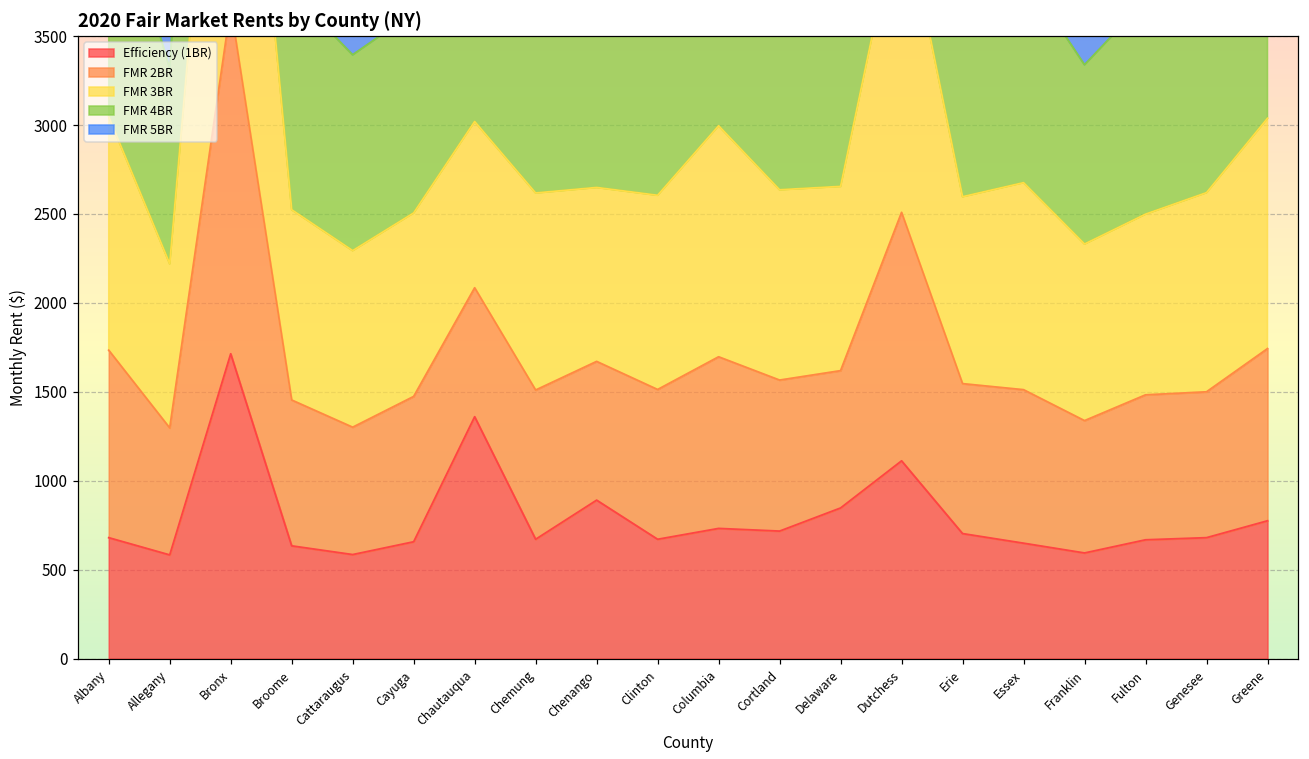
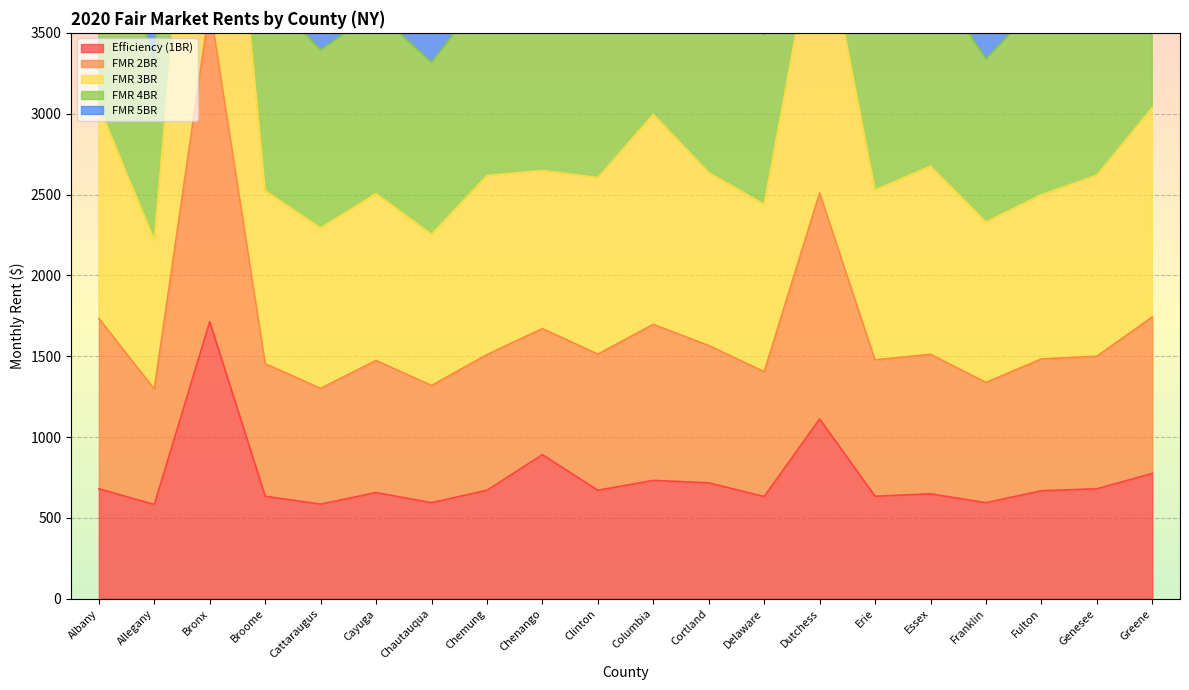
  {
    "Efficiency (1BR)": {
      "Albany": 680,
      "Allegany": 580,
      "Bronx": 1710,
      "Broome": 630,
      "Cattaraugus": 590,
      "Cayuga": 660,
-     "Chautauqua": 1360,
+     "Chautauqua": 590,
      "Chemung": 670,
      "Chenango": 890,
      "Clinton": 670,
      "Columbia": 730,
      "Cortland": 720,
-     "Delaware": 850,
+     "Delaware": 630,
      "Dutchess": 1110,
-     "Erie": 700,
+     "Erie": 630,
      "Essex": 650,
      "Franklin": 590,
      "Fulton": 670,
      "Genesee": 680,
      "Greene": 780
    },
    "FMR 2BR": {
      "Albany": 1050,
      "Allegany": 710,
      "Broome": 820,
      "Cattaraugus": 720,
      "Cayuga": 820,
      "Chautauqua": 730,
      "Chemung": 840,
      "Chenango": 780,
      "Clinton": 840,
      "Columbia": 970,
      "Cortland": 850,
      "Delaware": 770,
      "Dutchess": 1400,
      "Erie": 840,
      "Essex": 860,
      "Franklin": 740,
      "Fulton": 820,
      "Genesee": 820,
      "Greene": 970
    },
    "FMR 3BR": {
      "Allegany": 920,
      "Broome": 1070,
      "Cattaraugus": 990,
      "Cayuga": 1030,
      "Chautauqua": 940,
      "Chemung": 1110,
      "Chenango": 980,
      "Clinton": 1090,
      "Columbia": 1300,
      "Cortland": 1070,
      "Delaware": 1040,
      "Erie": 1050,
      "Essex": 1160,
      "Franklin": 990,
      "Fulton": 1020,
      "Genesee": 1120,
      "Greene": 1300
    },
    "FMR 4BR": {
      "Cattaraugus": 1100,
      "Franklin": 1010
    }
  }
